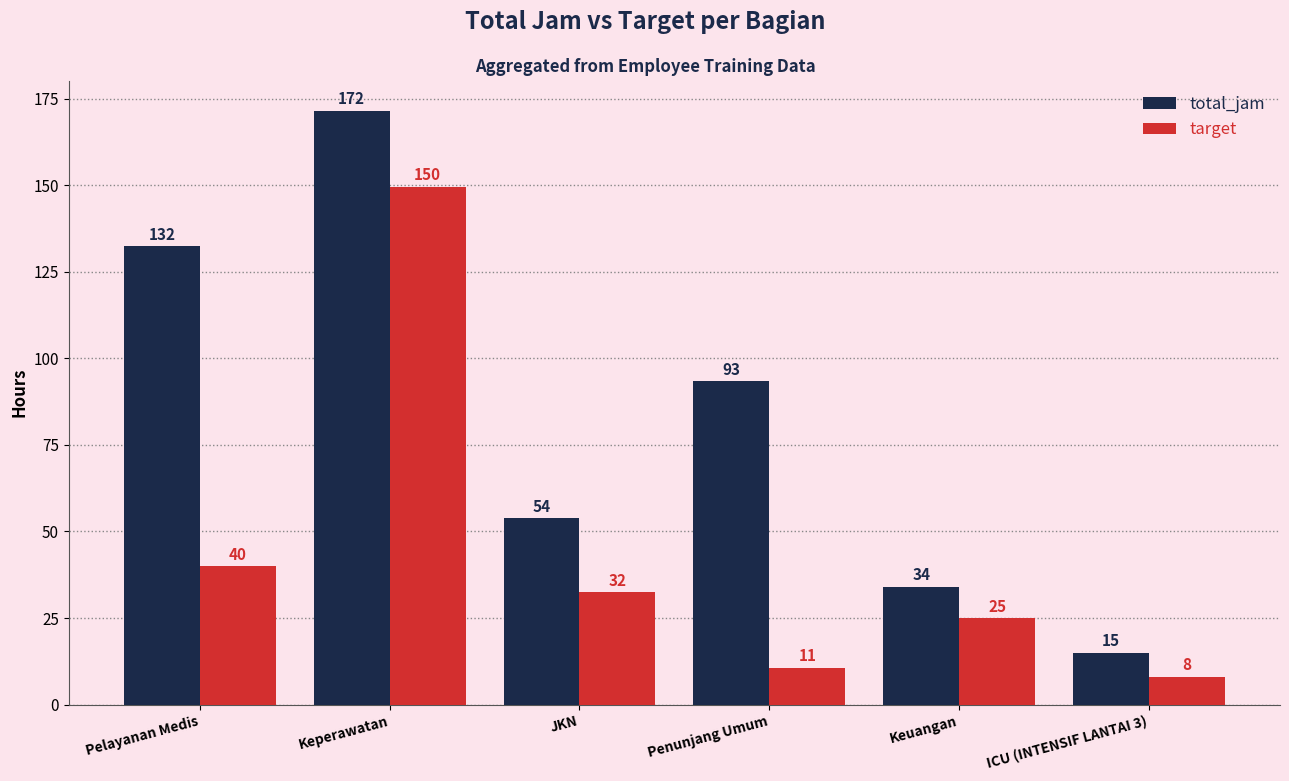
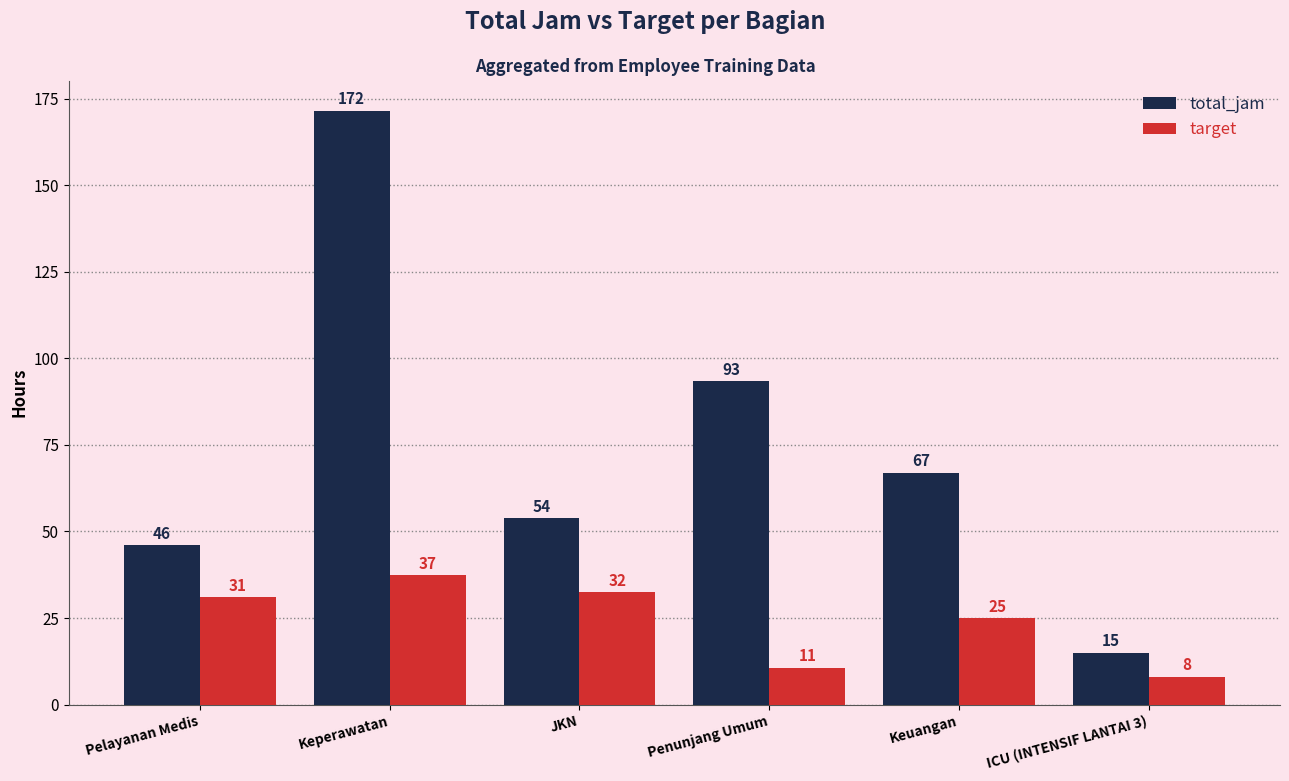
  {
    "total_jam": {
-     "Pelayanan Medis": 132,
+     "Pelayanan Medis": 46,
      "Keperawatan": 172,
      "JKN": 54,
      "Penunjang Umum": 93,
-     "Keuangan": 34,
+     "Keuangan": 67,
      "ICU (INTENSIF LANTAI 3)": 15
    },
    "target": {
-     "Pelayanan Medis": 40,
-     "Keperawatan": 150,
+     "Pelayanan Medis": 31,
+     "Keperawatan": 37,
      "JKN": 32,
      "Penunjang Umum": 11,
      "Keuangan": 25,
      "ICU (INTENSIF LANTAI 3)": 8
    }
  }
